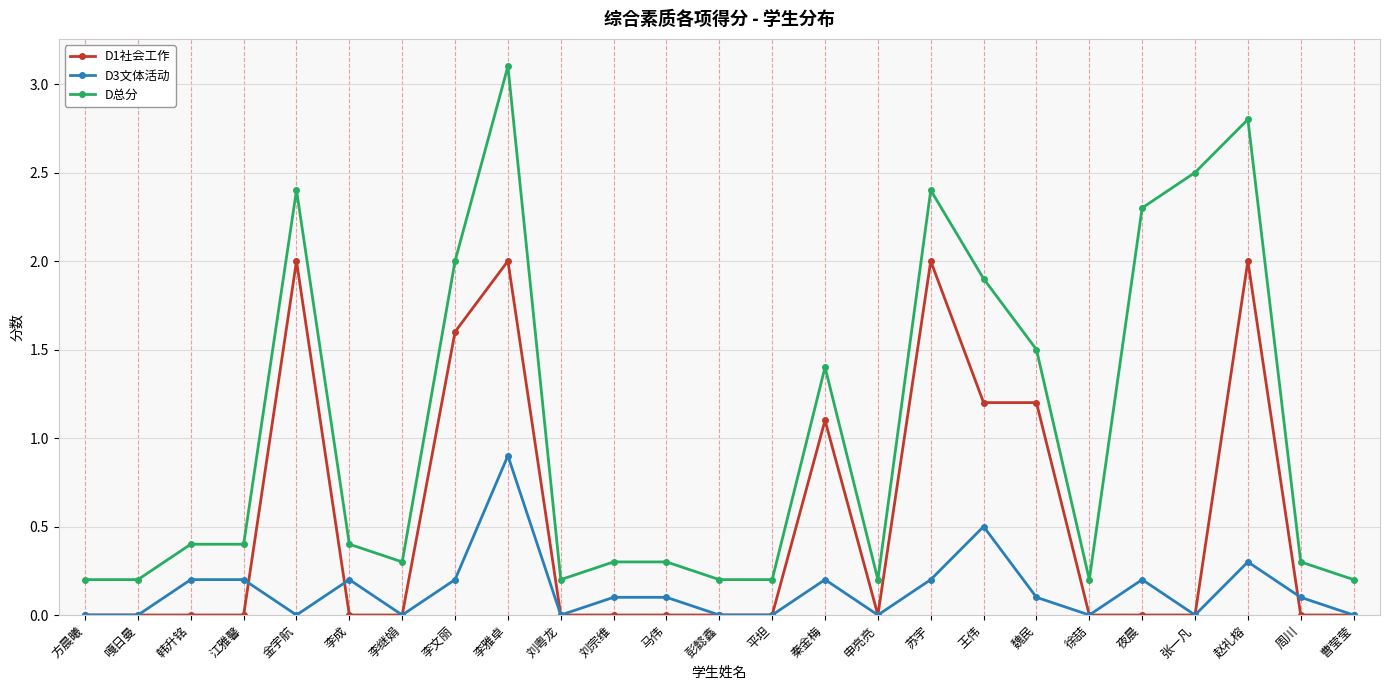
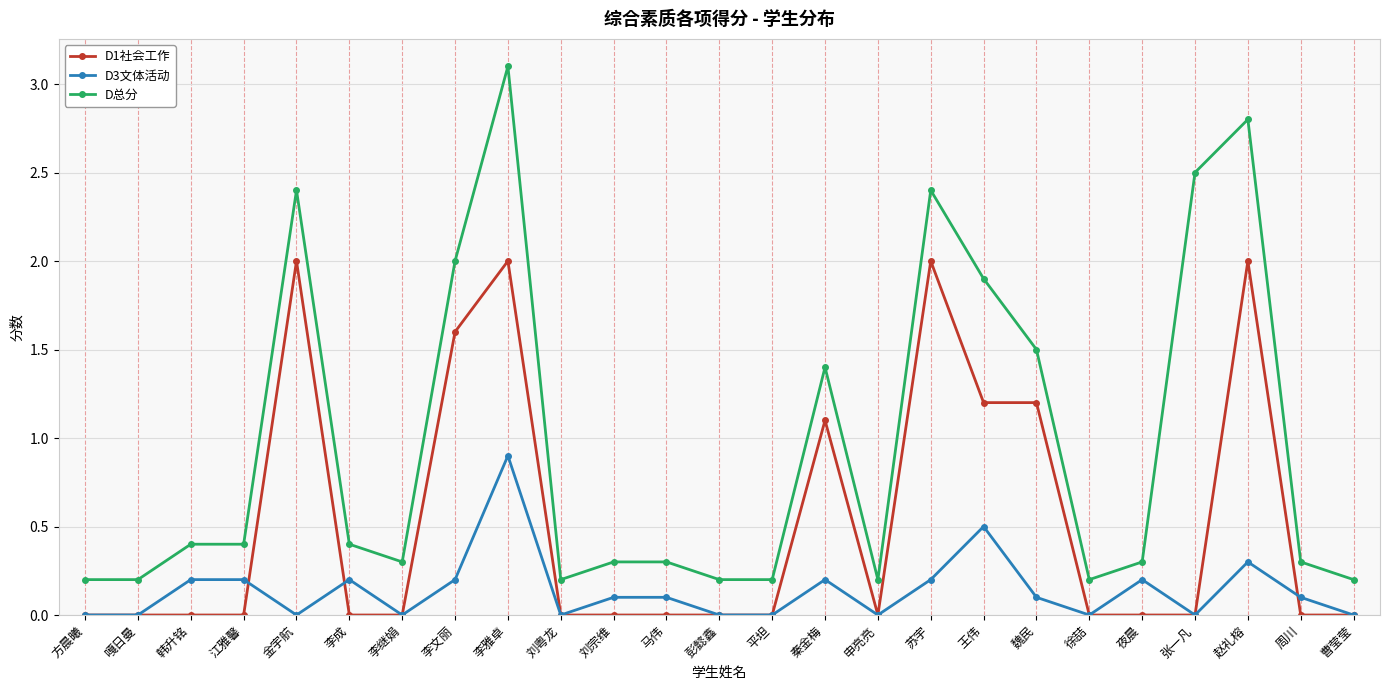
  {
    "D1社会工作": {
      "韩升铭": 0.0,
      "江雅馨": 0.0,
      "金宇航": 2.0,
      "李成": 0.0,
      "李文丽": 1.6,
      "李雅卓": 2.0,
      "刘宗维": 0.0,
      "马伟": 0.0,
      "秦金梅": 1.1,
      "苏宇": 2.0,
      "王伟": 1.2,
      "魏民": 1.2,
      "夜晨": 0.0,
      "赵礼榕": 2.0,
      "周川": 0.0
    },
    "D3文体活动": {
      "韩升铭": 0.2,
      "江雅馨": 0.2,
      "金宇航": 0.0,
      "李成": 0.2,
      "李文丽": 0.2,
      "李雅卓": 0.9,
      "刘宗维": 0.1,
      "马伟": 0.1,
      "秦金梅": 0.2,
      "苏宇": 0.2,
      "王伟": 0.5,
      "魏民": 0.1,
      "夜晨": 0.2,
      "赵礼榕": 0.3,
      "周川": 0.1
    },
    "D总分": {
      "方晨曦": 0.2,
      "嘎日曼": 0.2,
      "韩升铭": 0.4,
      "江雅馨": 0.4,
      "金宇航": 2.4,
      "李成": 0.4,
      "李继娟": 0.3,
      "李文丽": 2.0,
      "李雅卓": 3.1,
      "刘粤龙": 0.2,
      "刘宗维": 0.3,
      "马伟": 0.3,
      "彭懿鑫": 0.2,
      "平坦": 0.2,
      "秦金梅": 1.4,
      "申亮亮": 0.2,
      "苏宇": 2.4,
      "王伟": 1.9,
      "魏民": 1.5,
      "徐喆": 0.2,
-     "夜晨": 2.3,
+     "夜晨": 0.3,
      "张一凡": 2.5,
      "赵礼榕": 2.8,
      "周川": 0.3,
      "曹莹莹": 0.2
    }
  }
